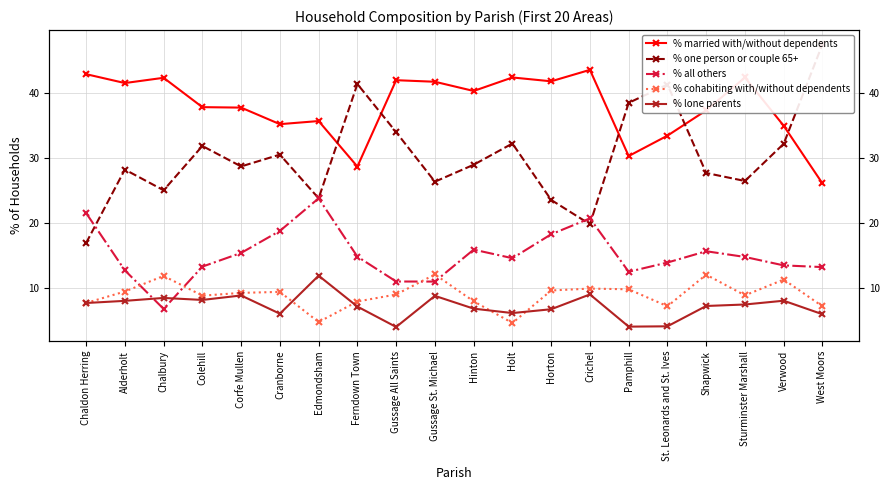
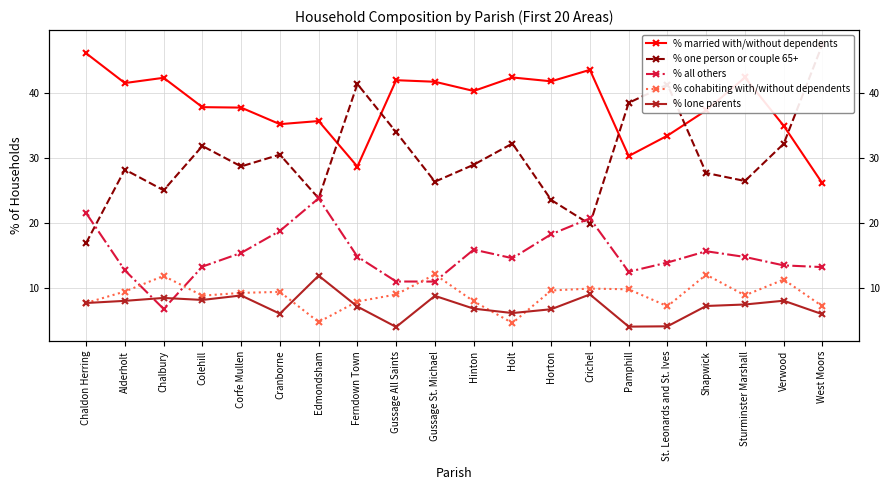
  {
    "% married with/without dependents": {
-     "Chaldon Herring": 43,
+     "Chaldon Herring": 46,
      "Alderholt": 42,
      "Chalbury": 42,
      "Colehill": 38,
      "Corfe Mullen": 38,
      "Cranborne": 35,
      "Edmondsham": 36,
      "Ferndown Town": 29,
      "Gussage All Saints": 42,
      "Gussage St. Michael": 42,
      "Hinton": 40,
      "Holt": 42,
      "Horton": 42,
      "Crichel": 44,
      "Pamphill": 30,
      "St. Leonards and St. Ives": 33,
      "Verwood": 35,
      "West Moors": 26
    },
    "% one person or couple 65+": {
      "Chaldon Herring": 17,
      "Alderholt": 28,
      "Chalbury": 25,
      "Colehill": 32,
      "Corfe Mullen": 29,
      "Cranborne": 31,
      "Ferndown Town": 41,
      "Gussage All Saints": 34,
      "Gussage St. Michael": 26,
      "Hinton": 29,
      "Holt": 32,
      "Horton": 24,
      "Crichel": 20,
      "Pamphill": 39,
      "Shapwick": 28,
      "Sturminster Marshall": 26,
      "Verwood": 32
    },
    "% cohabiting with/without dependents": {
      "Alderholt": 9,
      "Chalbury": 12,
      "Colehill": 9,
      "Corfe Mullen": 9,
      "Cranborne": 9,
      "Edmondsham": 5,
      "Ferndown Town": 8,
      "Gussage All Saints": 9,
      "Gussage St. Michael": 12,
      "Hinton": 8,
      "Holt": 5,
      "Horton": 10,
      "Crichel": 10,
      "Pamphill": 10,
      "St. Leonards and St. Ives": 7,
      "Shapwick": 12,
      "Sturminster Marshall": 9,
      "Verwood": 11,
      "West Moors": 7
    }
  }
